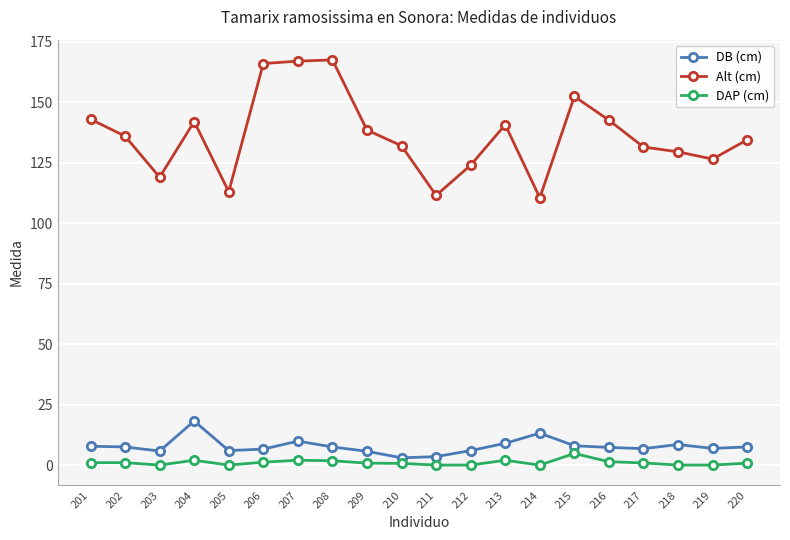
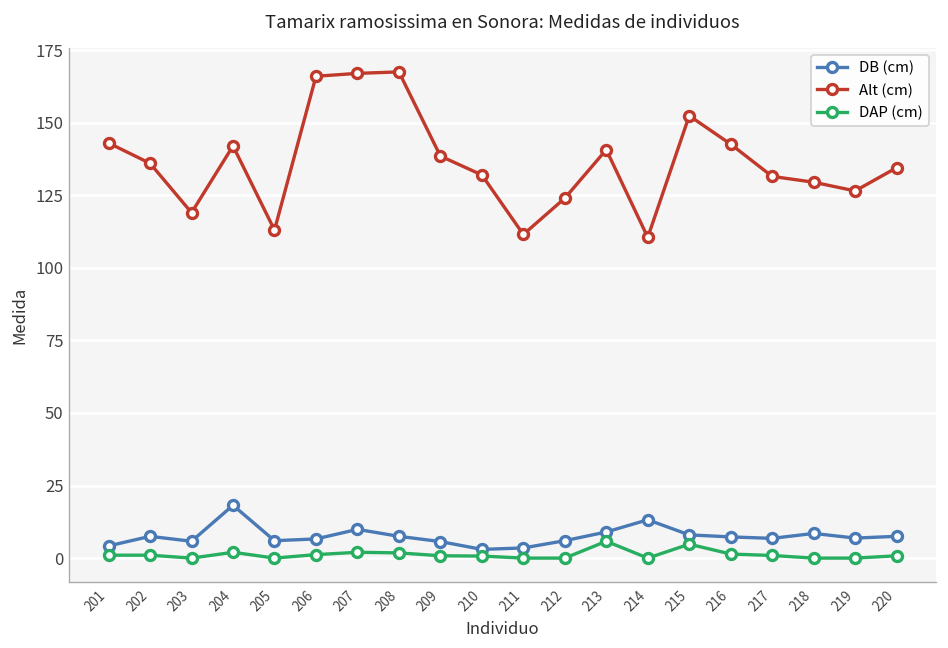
  {
    "DB (cm)": {
-     "201": 8,
+     "201": 4,
      "202": 8,
      "203": 6,
      "204": 18,
      "205": 6,
      "206": 7,
      "207": 10,
      "208": 8,
      "209": 6,
      "210": 3,
      "211": 4,
      "212": 6,
      "213": 9,
      "214": 13,
      "215": 8,
      "216": 7,
      "217": 7,
      "218": 9,
      "219": 7,
      "220": 8
    },
    "Alt (cm)": {
      "201": 143,
      "202": 136,
      "203": 119,
      "204": 142,
      "205": 113,
      "206": 166,
      "207": 167,
      "208": 168,
      "209": 139,
      "210": 132,
      "211": 112,
      "212": 124,
      "213": 141,
      "214": 111,
      "215": 152,
      "216": 143,
      "217": 132,
      "218": 130,
      "219": 127,
      "220": 135
    },
    "DAP (cm)": {
      "201": 1,
      "202": 1,
      "203": 0,
      "204": 2,
      "205": 0,
      "206": 1,
      "207": 2,
      "208": 2,
      "209": 1,
      "210": 1,
      "211": 0,
      "212": 0,
-     "213": 2,
+     "213": 6,
      "214": 0,
      "215": 5,
      "216": 1,
      "217": 1,
      "218": 0,
      "219": 0,
      "220": 1
    }
  }
